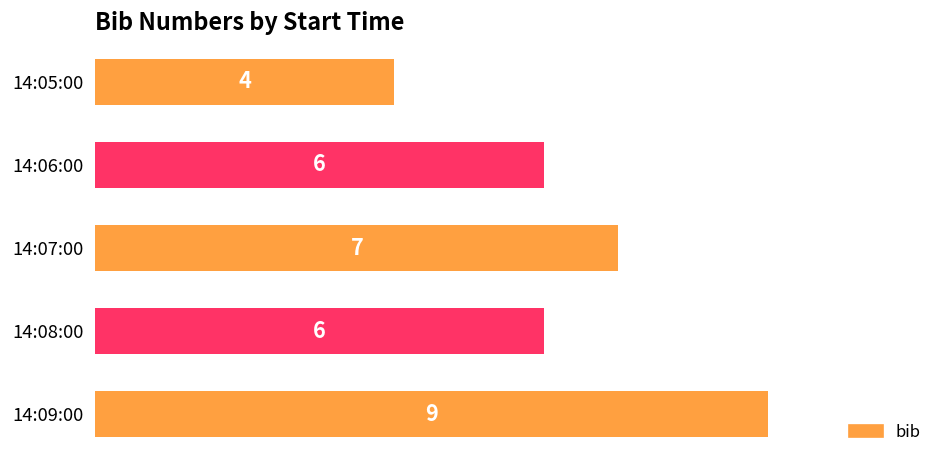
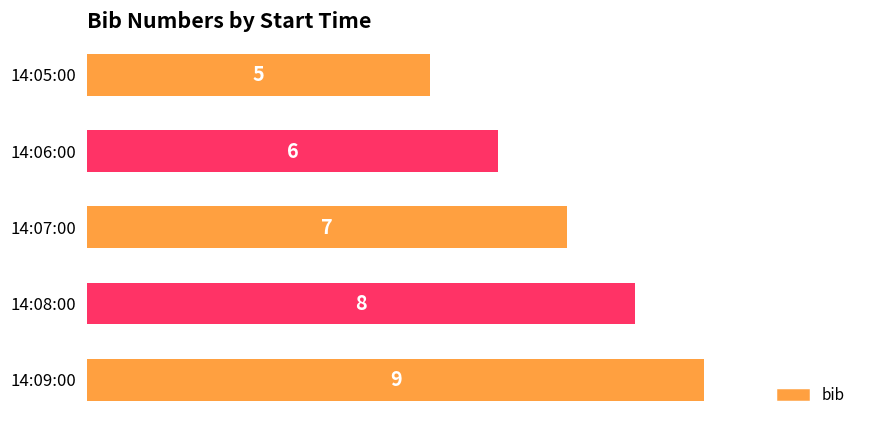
  {
-   "14:05:00": 4,
+   "14:05:00": 5,
    "14:06:00": 6,
    "14:07:00": 7,
-   "14:08:00": 6,
+   "14:08:00": 8,
    "14:09:00": 9
  }
